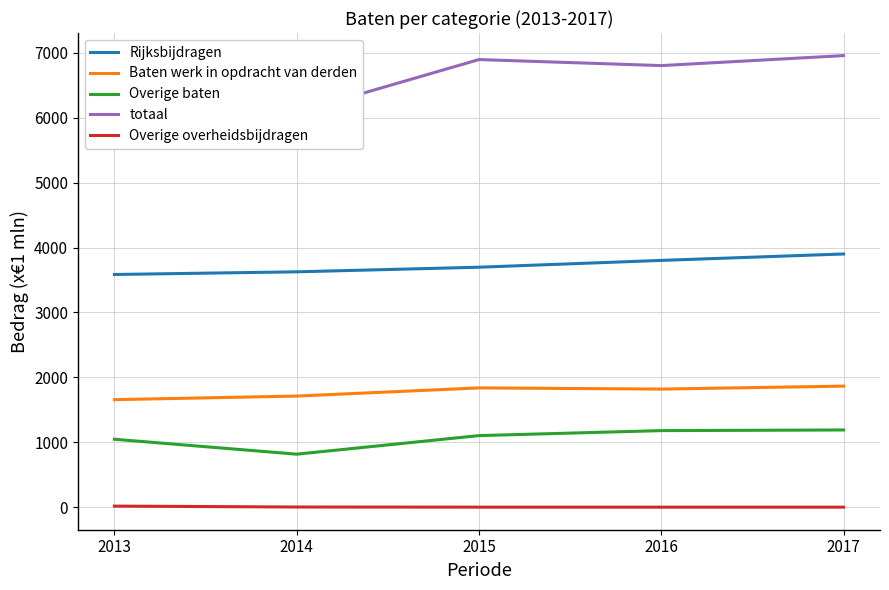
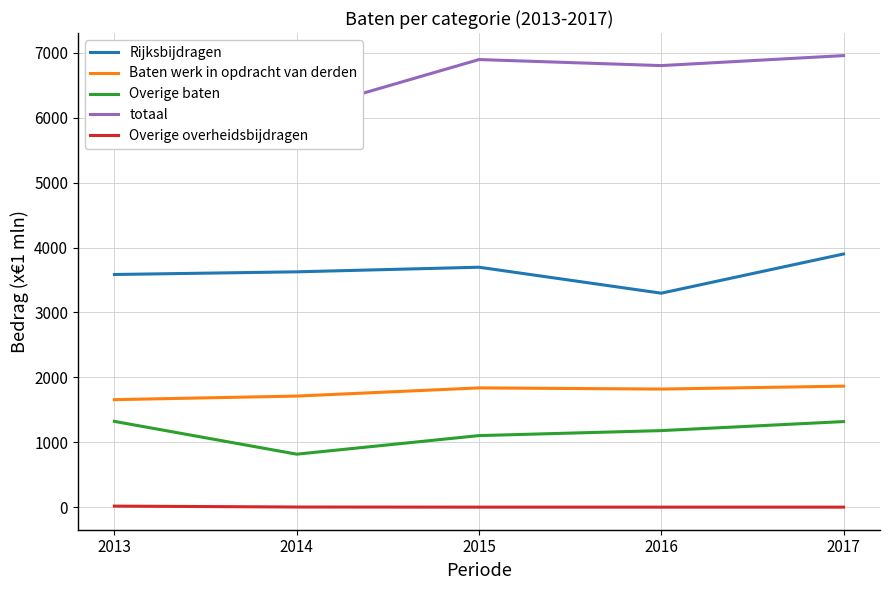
  {
    "Rijksbijdragen": {
      "2013": 3600,
      "2014": 3600,
      "2015": 3700,
-     "2016": 3800,
+     "2016": 3300,
      "2017": 3900
    },
    "Baten werk in opdracht van derden": {
      "2013": 1700,
      "2014": 1700,
      "2015": 1800,
      "2016": 1800,
      "2017": 1900
    },
    "Overige baten": {
-     "2013": 1000,
+     "2013": 1300,
      "2014": 800,
      "2015": 1100,
      "2016": 1200,
-     "2017": 1200
+     "2017": 1300
    },
    "totaal": {
      "2015": 6900,
      "2016": 6800,
      "2017": 7000
    },
    "Overige overheidsbijdragen": {
      "2013": 0,
      "2014": 0,
      "2015": 0,
      "2016": 0,
      "2017": 0
    }
  }
